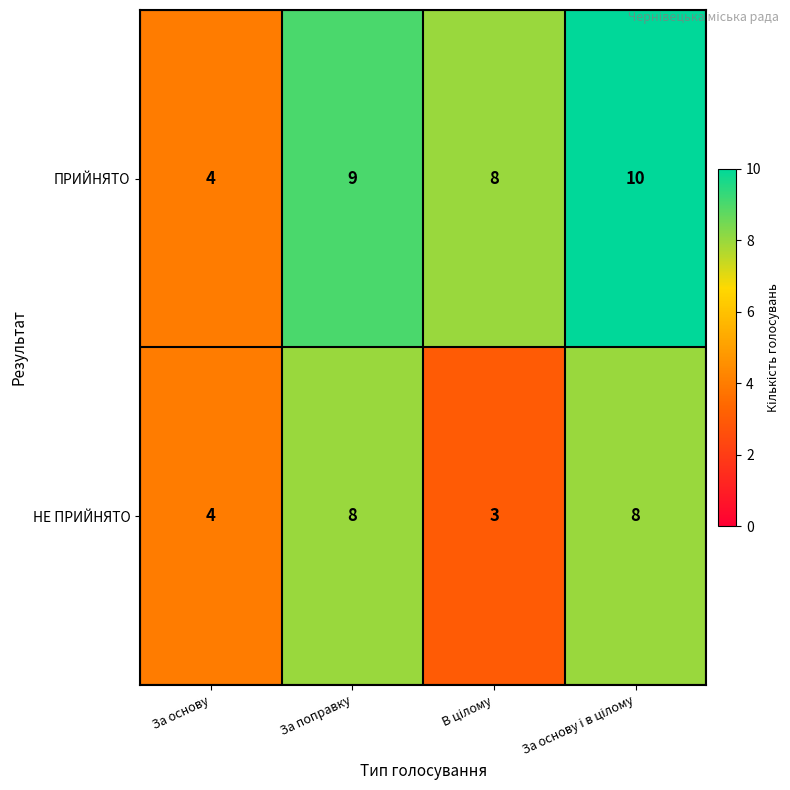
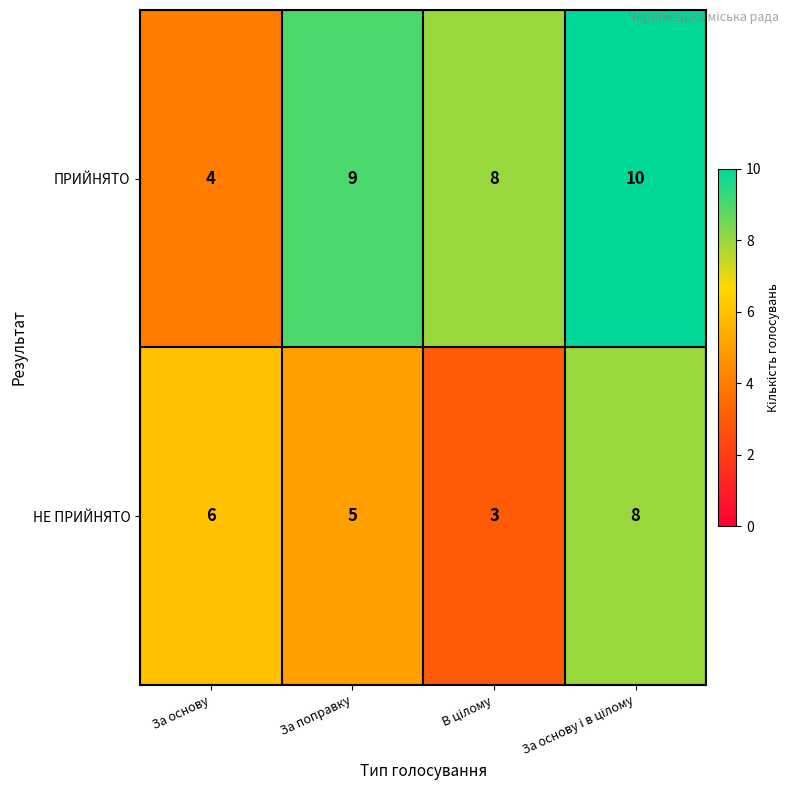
  {
    "ПРИЙНЯТО": {
      "За основу": 4,
      "За поправку": 9,
      "В цілому": 8,
      "За основу і в цілому": 10
    },
    "НЕ ПРИЙНЯТО": {
-     "За основу": 4,
-     "За поправку": 8,
+     "За основу": 6,
+     "За поправку": 5,
      "В цілому": 3,
      "За основу і в цілому": 8
    }
  }
